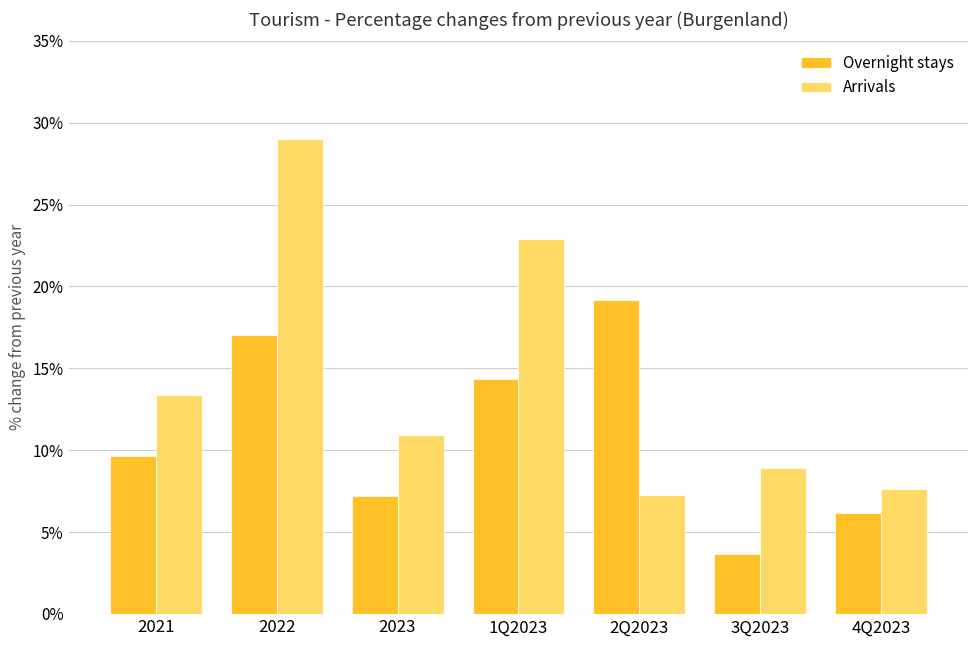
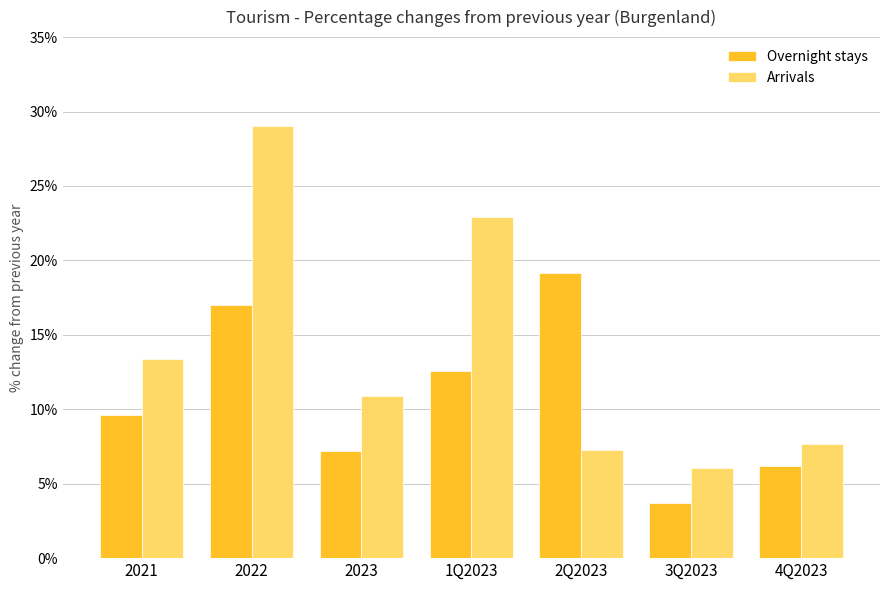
  {
    "Overnight stays": {
      "2021": "9.6%",
      "2022": "17.0%",
      "2023": "7.2%",
-     "1Q2023": "14.3%",
+     "1Q2023": "12.6%",
      "2Q2023": "19.2%",
      "3Q2023": "3.7%",
      "4Q2023": "6.2%"
    },
    "Arrivals": {
      "2021": "13.4%",
      "2022": "29.0%",
      "2023": "10.9%",
      "1Q2023": "22.9%",
      "2Q2023": "7.3%",
-     "3Q2023": "8.9%",
+     "3Q2023": "6.1%",
      "4Q2023": "7.7%"
    }
  }
